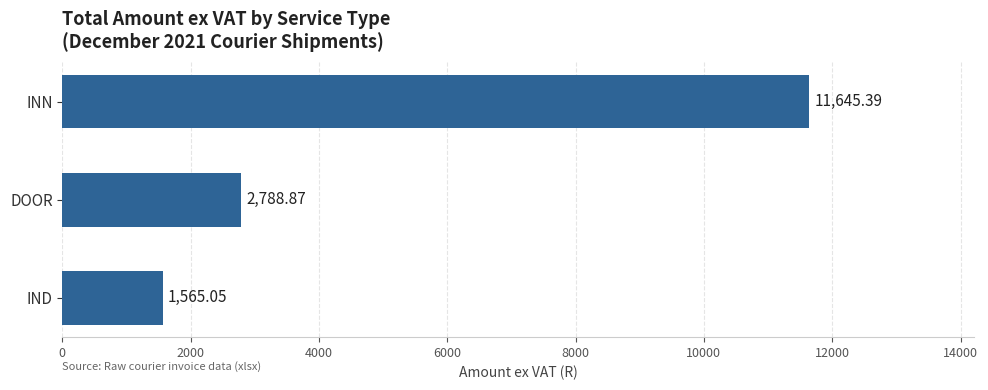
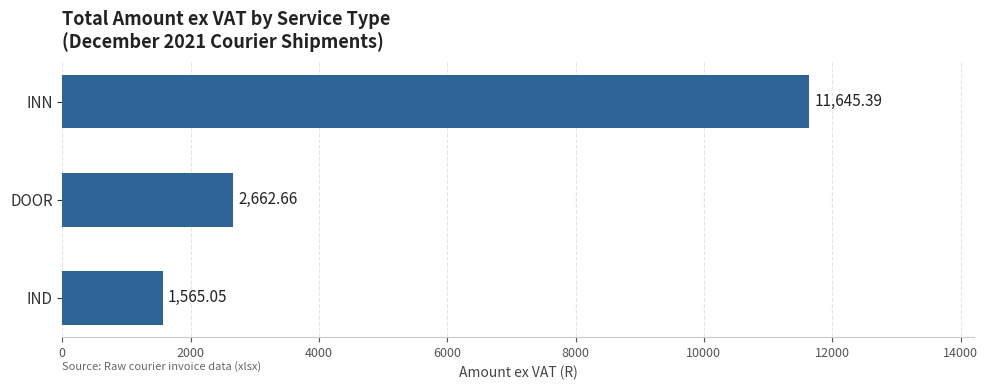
  {
    "INN": "11,645.39",
-   "DOOR": "2,788.87",
+   "DOOR": "2,662.66",
    "IND": "1,565.05"
  }
